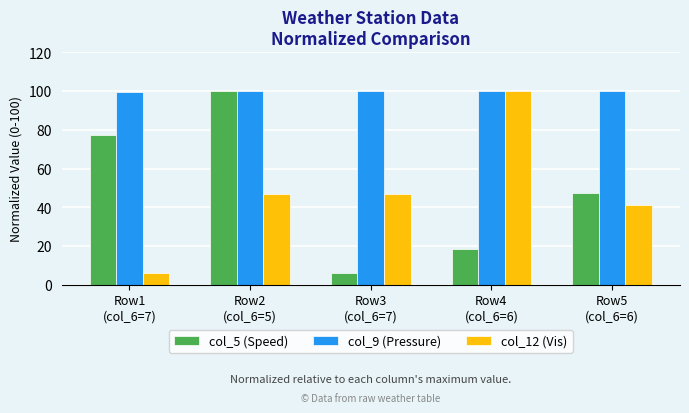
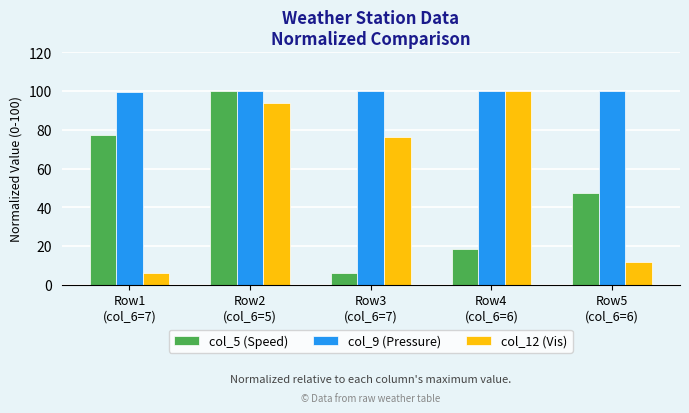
  {
    "col_5 (Speed)": {
      "Row1 (col_6=7)": 77,
      "Row2 (col_6=5)": 100,
      "Row3 (col_6=7)": 6,
      "Row4 (col_6=6)": 18,
      "Row5 (col_6=6)": 47
    },
    "col_9 (Pressure)": {
      "Row1 (col_6=7)": 100,
      "Row2 (col_6=5)": 100,
      "Row3 (col_6=7)": 100,
      "Row4 (col_6=6)": 100,
      "Row5 (col_6=6)": 100
    },
    "col_12 (Vis)": {
      "Row1 (col_6=7)": 6,
-     "Row2 (col_6=5)": 47,
-     "Row3 (col_6=7)": 47,
+     "Row2 (col_6=5)": 94,
+     "Row3 (col_6=7)": 76,
      "Row4 (col_6=6)": 100,
-     "Row5 (col_6=6)": 41
+     "Row5 (col_6=6)": 12
    }
  }
